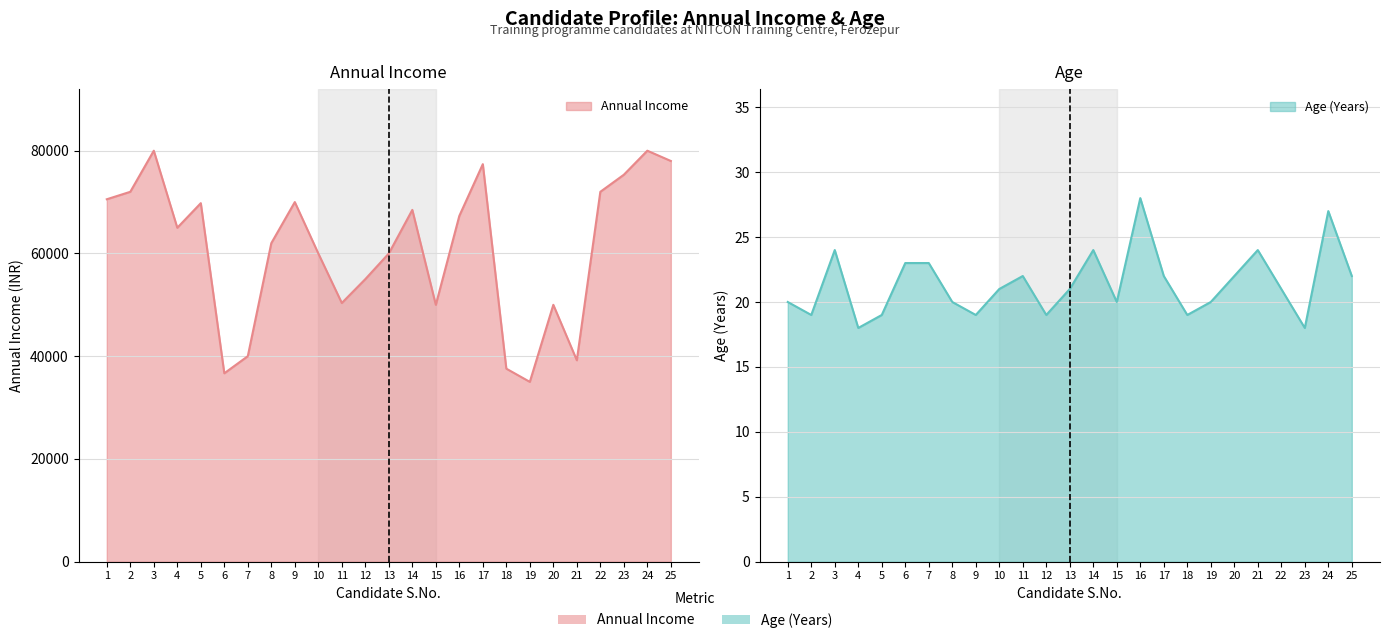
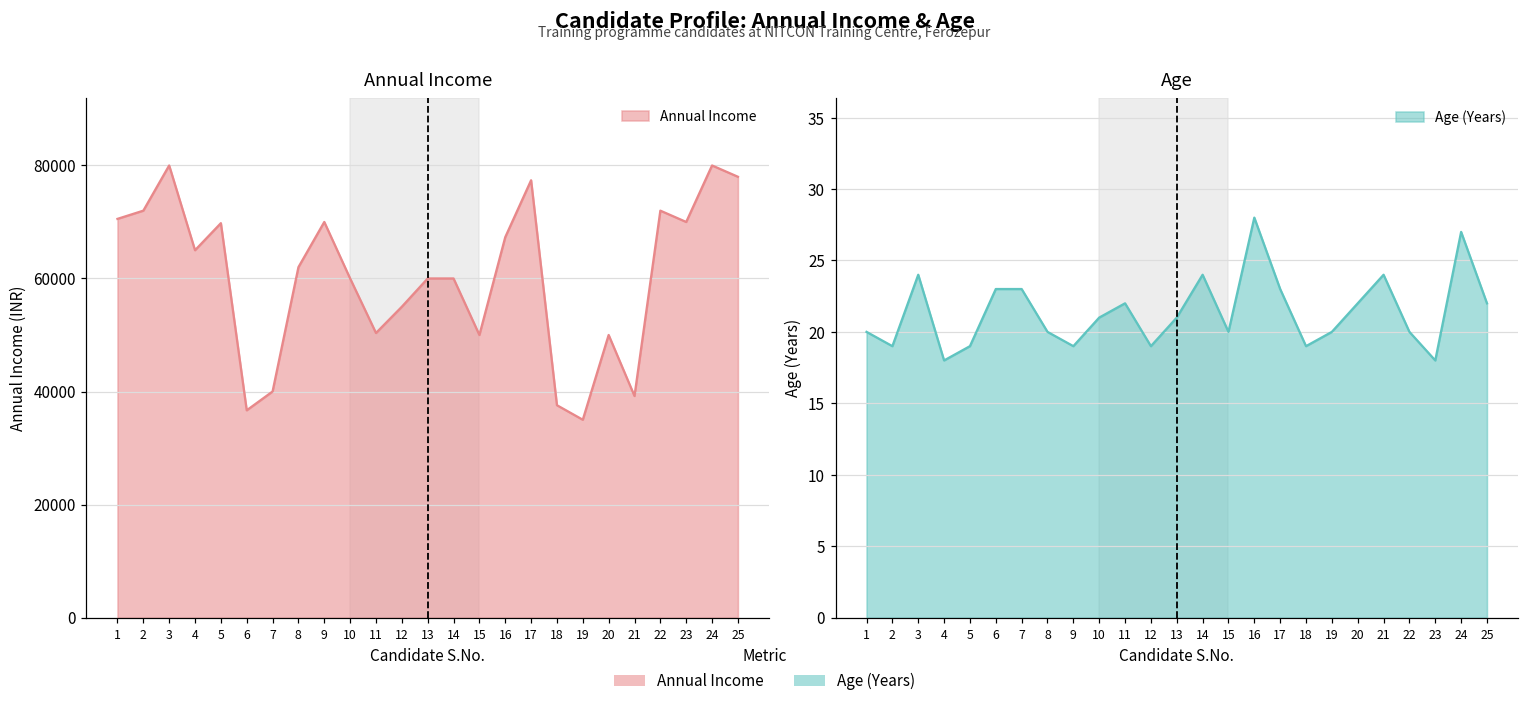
  {
    "Annual Income": {
      "1": 71000,
      "2": 72000,
      "3": 80000,
      "4": 65000,
      "5": 70000,
      "6": 37000,
      "7": 40000,
      "8": 62000,
      "9": 70000,
      "10": 60000,
      "11": 50000,
      "12": 55000,
      "13": 60000,
-     "14": 68000,
+     "14": 60000,
      "15": 50000,
      "16": 67000,
      "17": 77000,
      "18": 38000,
      "19": 35000,
      "20": 50000,
      "21": 39000,
      "22": 72000,
-     "23": 75000,
+     "23": 70000,
      "24": 80000,
      "25": 78000
    },
    "Age": {
      "1": 20,
      "2": 19,
      "3": 24,
      "4": 18,
      "5": 19,
      "6": 23,
      "7": 23,
      "8": 20,
      "9": 19,
      "10": 21,
      "11": 22,
      "12": 19,
      "13": 21,
      "14": 24,
      "15": 20,
      "16": 28,
-     "17": 22,
+     "17": 23,
      "18": 19,
      "19": 20,
      "20": 22,
      "21": 24,
-     "22": 21,
+     "22": 20,
      "23": 18,
      "24": 27,
      "25": 22
    }
  }
